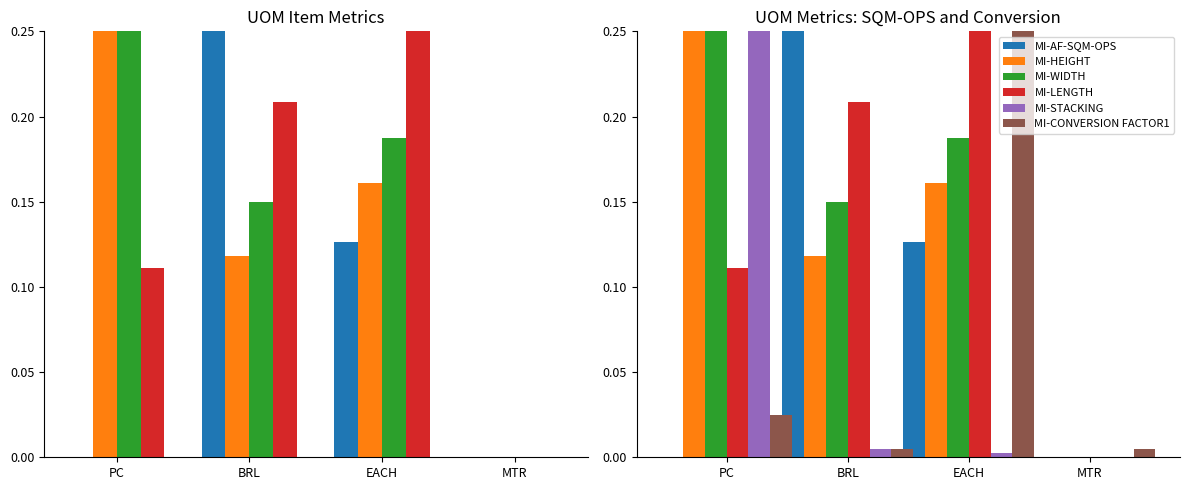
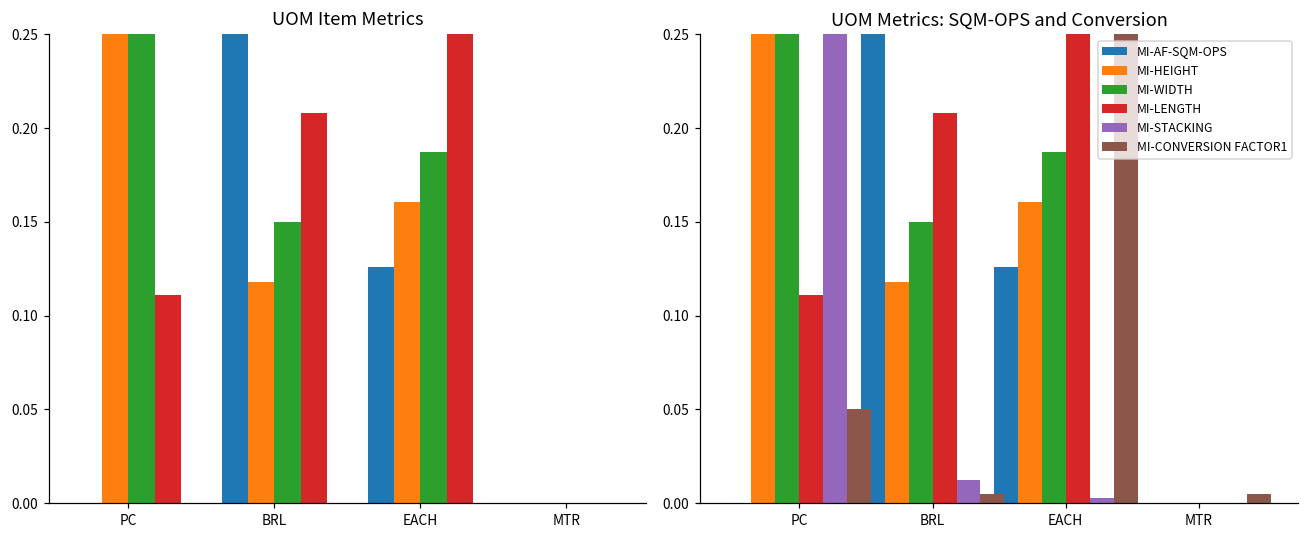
  {
    "UOM Item Metrics": {
      "MI-AF-SQM-OPS": {
        "BRL": 0.250,
        "EACH": 0.126,
        "MTR": 0.000
      },
      "MI-HEIGHT": {
        "PC": 0.250,
        "BRL": 0.118,
        "EACH": 0.161,
        "MTR": 0.000
      },
      "MI-WIDTH": {
        "PC": 0.250,
        "BRL": 0.150,
        "EACH": 0.188,
        "MTR": 0.000
      },
      "MI-LENGTH": {
        "PC": 0.111,
        "BRL": 0.208,
        "EACH": 0.250,
        "MTR": 0.000
      }
    },
    "UOM Metrics: SQM-OPS and Conversion": {
      "MI-AF-SQM-OPS": {
        "BRL": 0.250,
        "EACH": 0.126,
        "MTR": 0.000
      },
      "MI-HEIGHT": {
        "PC": 0.250,
        "BRL": 0.118,
        "EACH": 0.161,
        "MTR": 0.000
      },
      "MI-WIDTH": {
        "PC": 0.250,
        "BRL": 0.150,
        "EACH": 0.188,
        "MTR": 0.000
      },
      "MI-LENGTH": {
        "PC": 0.111,
        "BRL": 0.208,
        "EACH": 0.250,
        "MTR": 0.000
      },
      "MI-STACKING": {
        "PC": 0.250,
-       "BRL": 0.005,
+       "BRL": 0.013,
        "EACH": 0.003,
        "MTR": 0.000
      },
      "MI-CONVERSION FACTOR1": {
-       "PC": 0.025,
+       "PC": 0.050,
        "BRL": 0.005,
        "EACH": 0.250,
        "MTR": 0.005
      }
    }
  }
